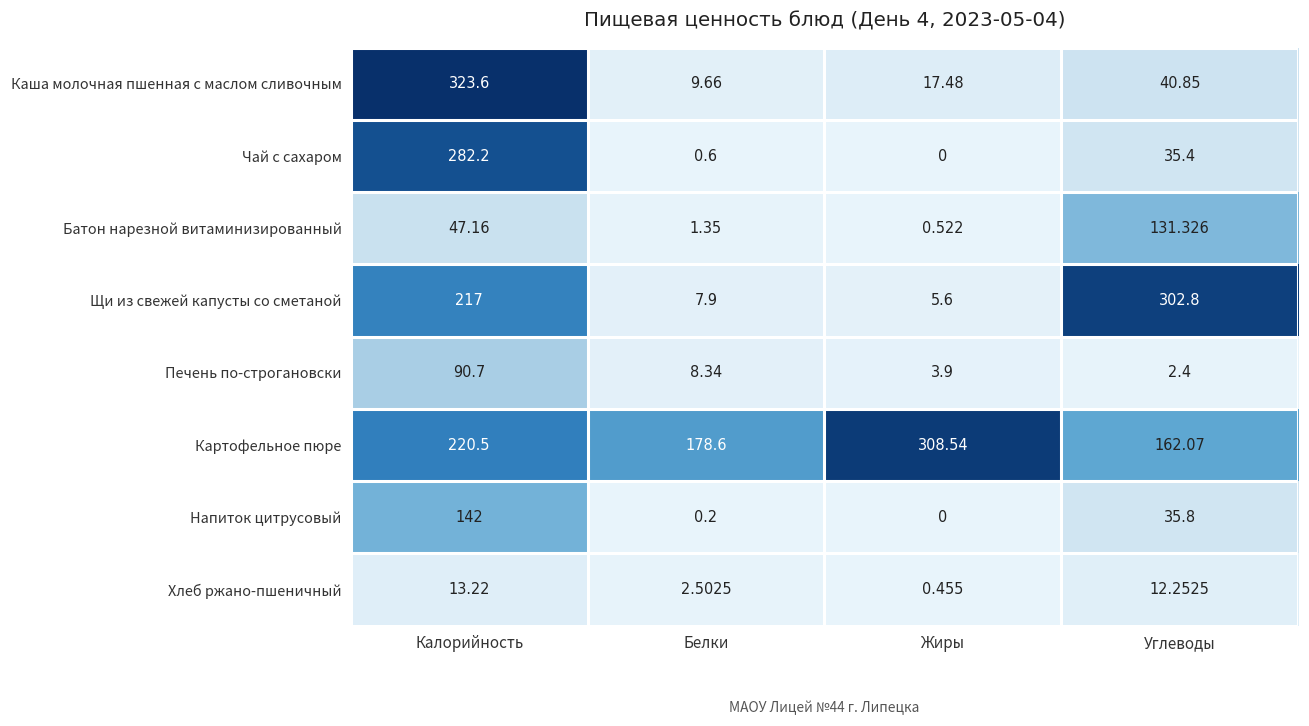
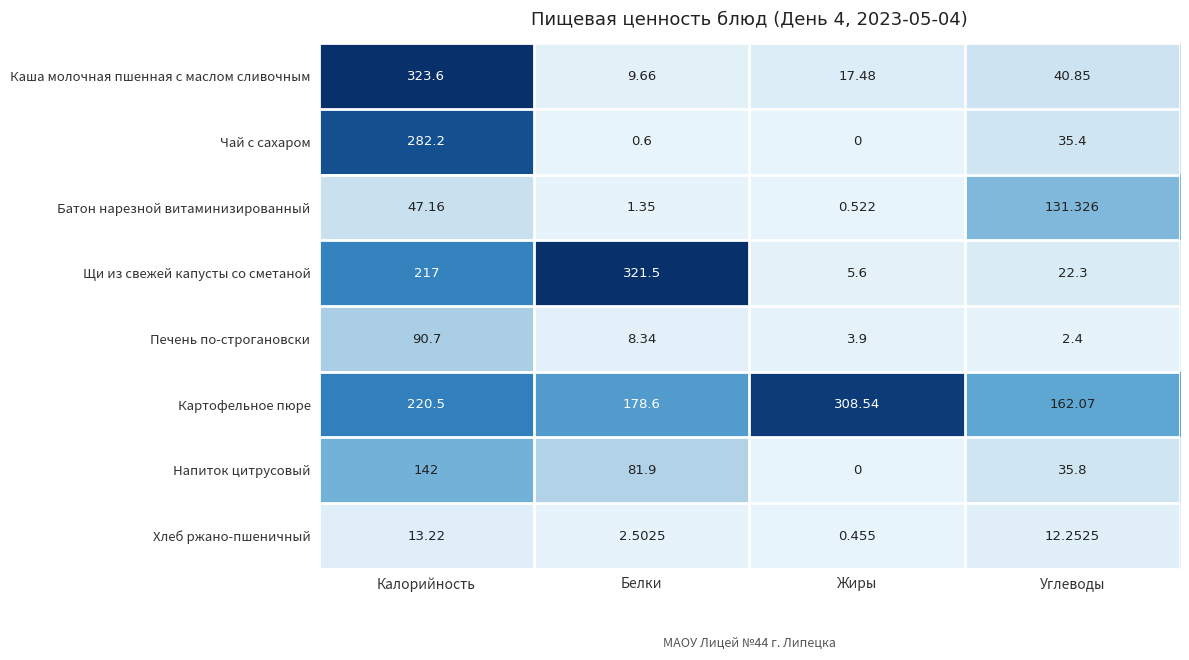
  {
    "Каша молочная пшенная с маслом сливочным": {
      "Калорийность": 323.6,
      "Белки": 9.66,
      "Жиры": 17.48,
      "Углеводы": 40.85
    },
    "Чай с сахаром": {
      "Калорийность": 282.2,
      "Белки": 0.6,
      "Жиры": 0,
      "Углеводы": 35.4
    },
    "Батон нарезной витаминизированный": {
      "Калорийность": 47.16,
      "Белки": 1.35,
      "Жиры": 0.522,
      "Углеводы": 131.326
    },
    "Щи из свежей капусты со сметаной": {
      "Калорийность": 217,
-     "Белки": 7.9,
+     "Белки": 321.5,
      "Жиры": 5.6,
-     "Углеводы": 302.8
+     "Углеводы": 22.3
    },
    "Печень по-строгановски": {
      "Калорийность": 90.7,
      "Белки": 8.34,
      "Жиры": 3.9,
      "Углеводы": 2.4
    },
    "Картофельное пюре": {
      "Калорийность": 220.5,
      "Белки": 178.6,
      "Жиры": 308.54,
      "Углеводы": 162.07
    },
    "Напиток цитрусовый": {
      "Калорийность": 142,
-     "Белки": 0.2,
+     "Белки": 81.9,
      "Жиры": 0,
      "Углеводы": 35.8
    },
    "Хлеб ржано-пшеничный": {
      "Калорийность": 13.22,
      "Белки": 2.5025,
      "Жиры": 0.455,
      "Углеводы": 12.2525
    }
  }
